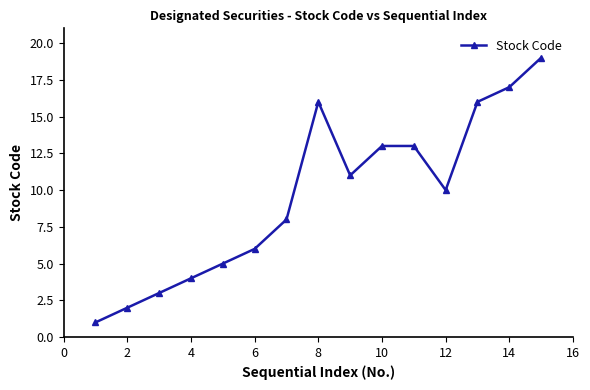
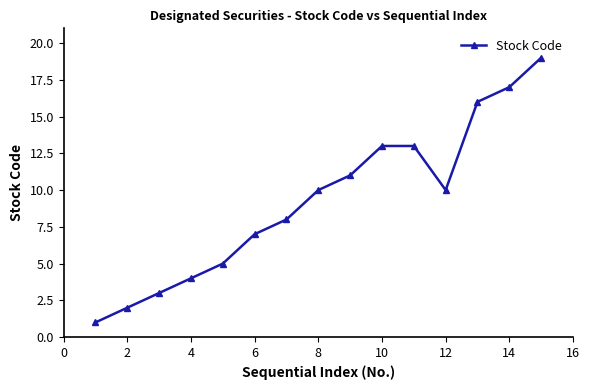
  {
    "2": 2,
    "4": 4,
-   "6": 6,
-   "8": 16,
+   "6": 7,
+   "8": 10,
    "10": 13,
    "12": 10,
    "14": 17
  }
